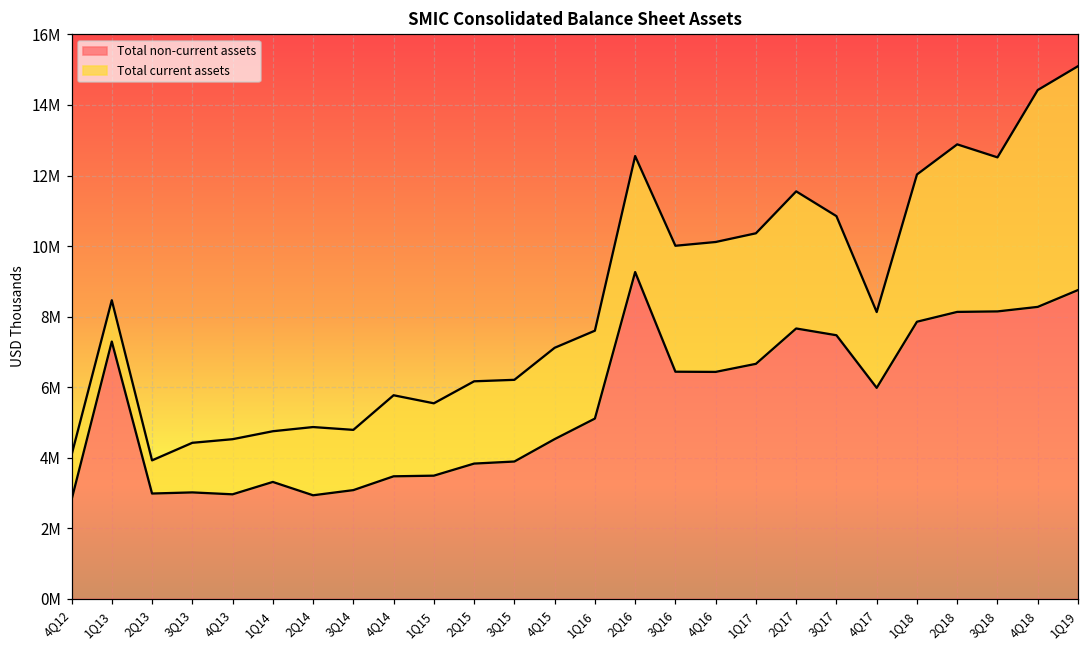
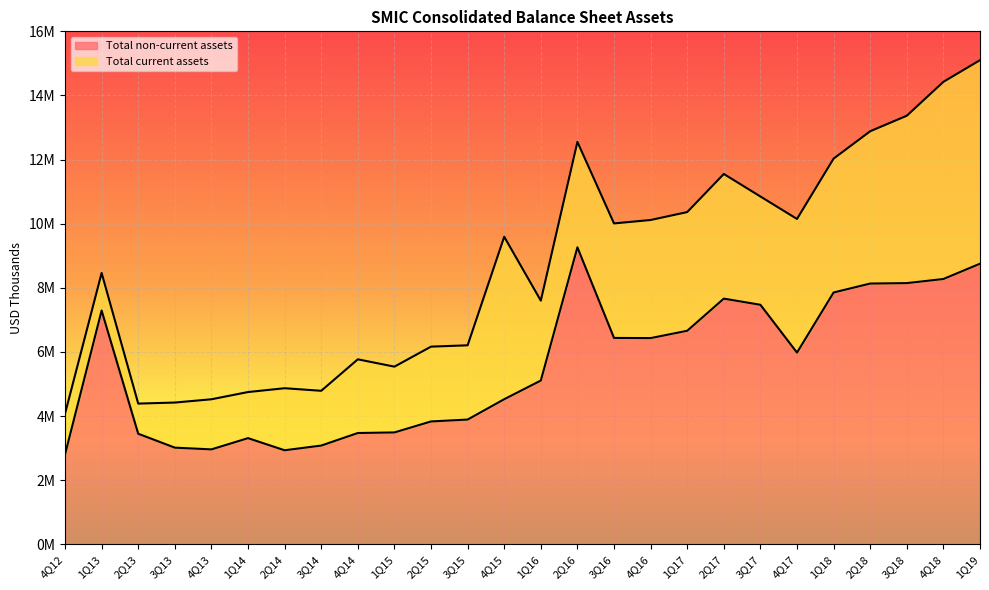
  {
    "Total non-current assets": {
      "4Q12": 2800000,
      "1Q13": 7300000,
-     "2Q13": 3000000,
+     "2Q13": 3400000,
      "3Q13": 3000000,
      "4Q13": 3000000,
      "1Q14": 3300000,
      "2Q14": 2900000,
      "3Q14": 3100000,
      "4Q14": 3500000,
      "1Q15": 3500000,
      "2Q15": 3800000,
      "3Q15": 3900000,
      "4Q15": 4500000,
      "1Q16": 5100000,
      "2Q16": 9300000,
      "3Q16": 6400000,
      "4Q16": 6400000,
      "1Q17": 6700000,
      "2Q17": 7700000,
      "3Q17": 7500000,
      "4Q17": 6000000,
      "1Q18": 7900000,
      "2Q18": 8100000,
      "3Q18": 8100000,
      "4Q18": 8300000,
      "1Q19": 8800000
    },
    "Total current assets": {
      "4Q12": 1300000,
      "1Q13": 1200000,
      "2Q13": 900000,
      "3Q13": 1400000,
      "4Q13": 1600000,
      "1Q14": 1400000,
      "2Q14": 1900000,
      "3Q14": 1700000,
      "4Q14": 2300000,
      "1Q15": 2100000,
      "2Q15": 2300000,
      "3Q15": 2300000,
-     "4Q15": 2600000,
+     "4Q15": 5100000,
      "1Q16": 2500000,
      "2Q16": 3300000,
      "3Q16": 3600000,
      "4Q16": 3700000,
      "1Q17": 3700000,
      "2Q17": 3900000,
      "3Q17": 3400000,
-     "4Q17": 2200000,
+     "4Q17": 4200000,
      "1Q18": 4200000,
      "2Q18": 4800000,
-     "3Q18": 4400000,
+     "3Q18": 5200000,
      "4Q18": 6100000,
      "1Q19": 6300000
    }
  }
